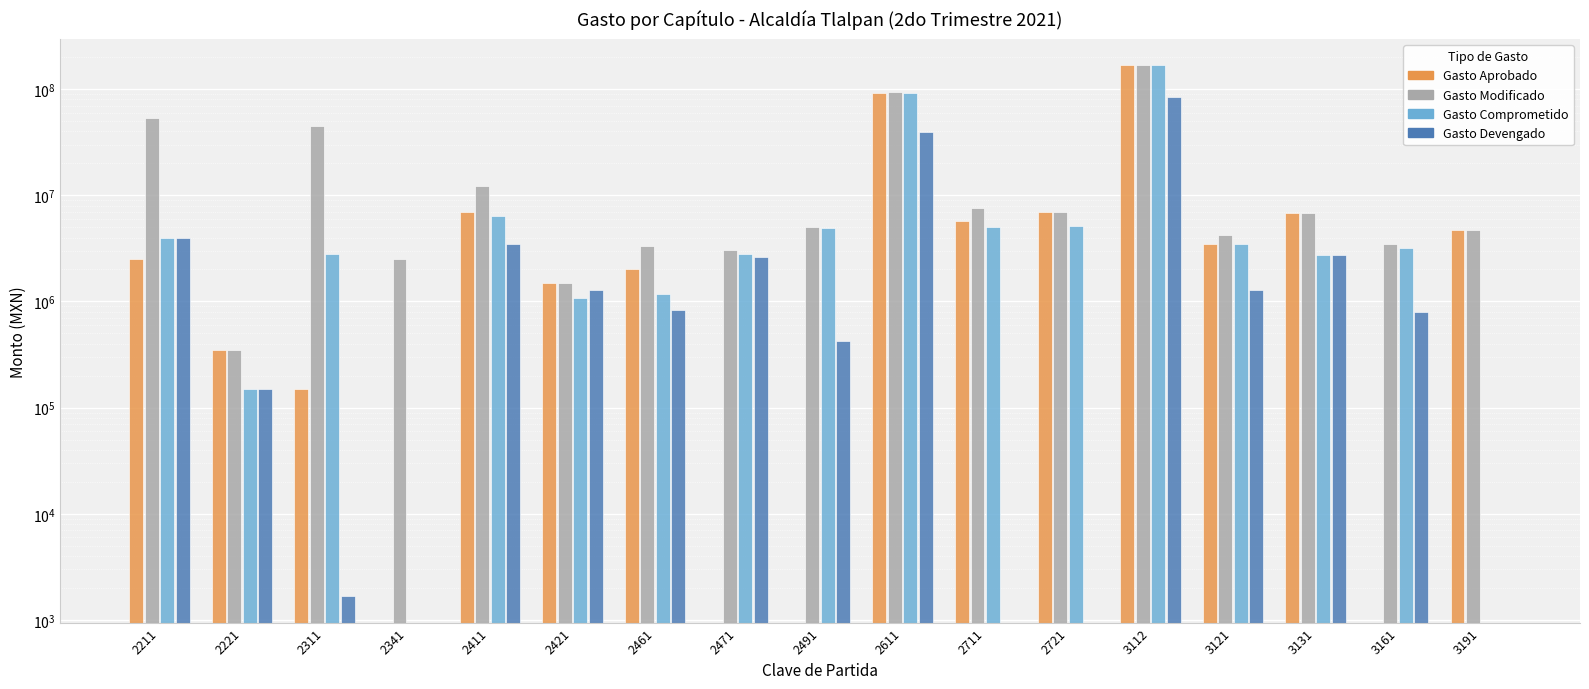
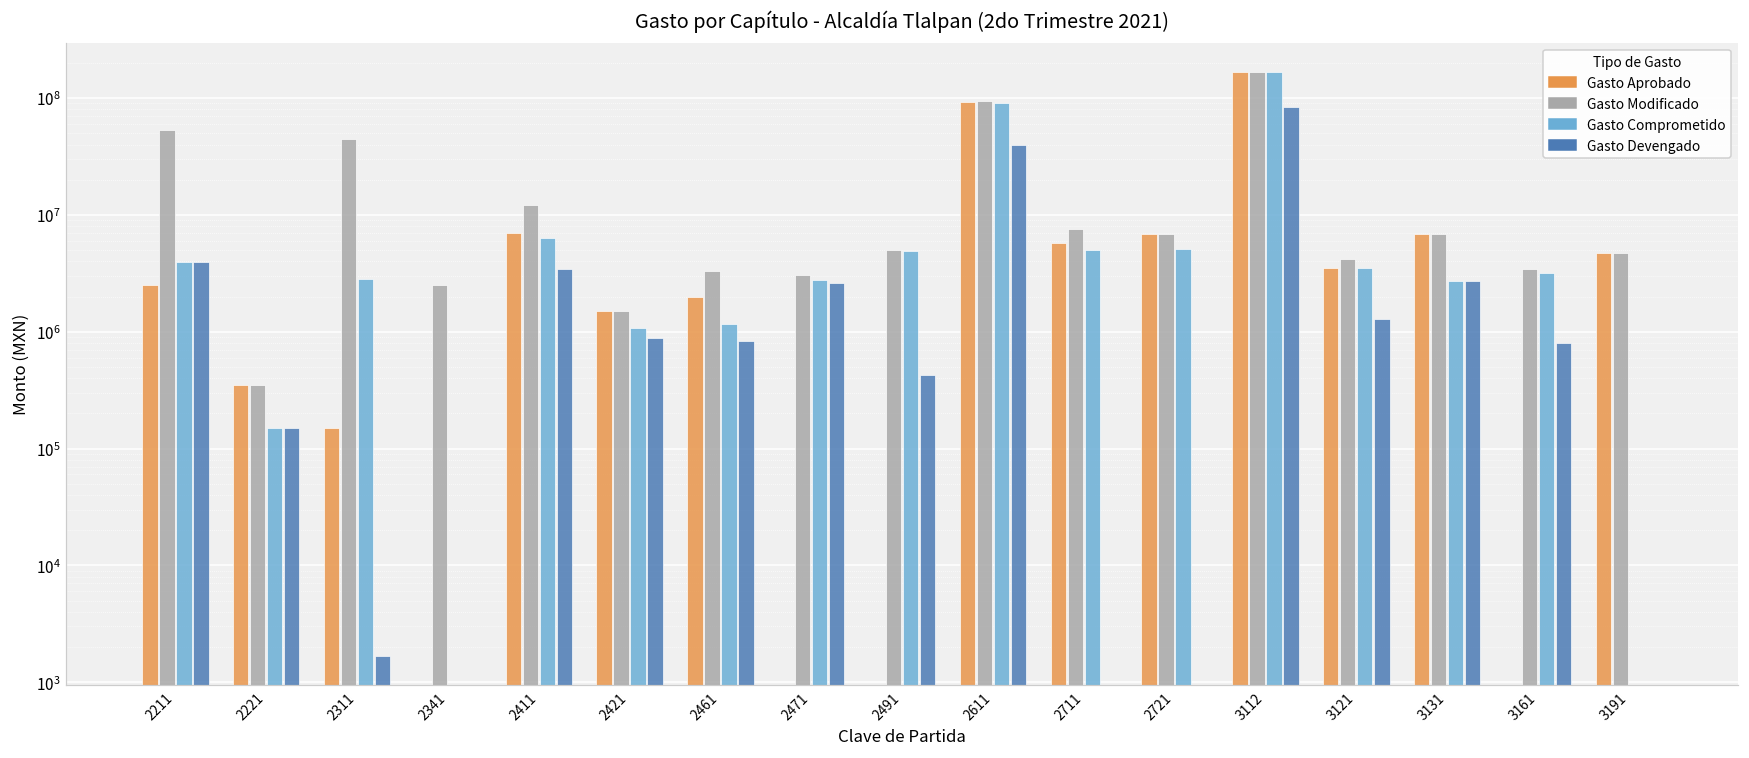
  {
    "Gasto Aprobado": {
      "2211": 2500000,
      "2221": 350000,
      "2311": 150000,
      "2411": 7000000,
      "2421": 1500000,
      "2461": 2000000,
      "2611": 90000000,
      "2711": 6000000,
      "2721": 7000000,
      "3112": 170000000,
      "3121": 3500000,
      "3131": 7000000,
      "3191": 5000000
    },
    "Gasto Modificado": {
      "2211": 50000000,
      "2221": 350000,
      "2311": 45000000,
      "2341": 2500000,
      "2411": 12000000,
      "2421": 1500000,
      "2461": 3300000,
      "2471": 3100000,
      "2491": 5000000,
      "2611": 90000000,
      "2711": 8000000,
      "2721": 7000000,
      "3112": 170000000,
      "3121": 4200000,
      "3131": 7000000,
      "3161": 3500000,
      "3191": 5000000
    },
    "Gasto Comprometido": {
      "2211": 4000000,
      "2221": 150000,
      "2311": 2800000,
      "2411": 6000000,
      "2421": 1100000,
      "2461": 1200000,
      "2471": 2800000,
      "2491": 5000000,
      "2611": 90000000,
      "2711": 5000000,
      "2721": 5000000,
      "3112": 170000000,
      "3121": 3500000,
      "3131": 2700000,
      "3161": 3200000
    },
    "Gasto Devengado": {
      "2211": 3900000,
      "2221": 150000,
      "2311": 1700,
      "2411": 3400000,
-     "2421": 1300000,
+     "2421": 900000,
      "2461": 800000,
      "2471": 2600000,
      "2491": 430000,
      "2611": 39000000,
      "3112": 80000000,
      "3121": 1300000,
      "3131": 2700000,
      "3161": 800000
    }
  }
